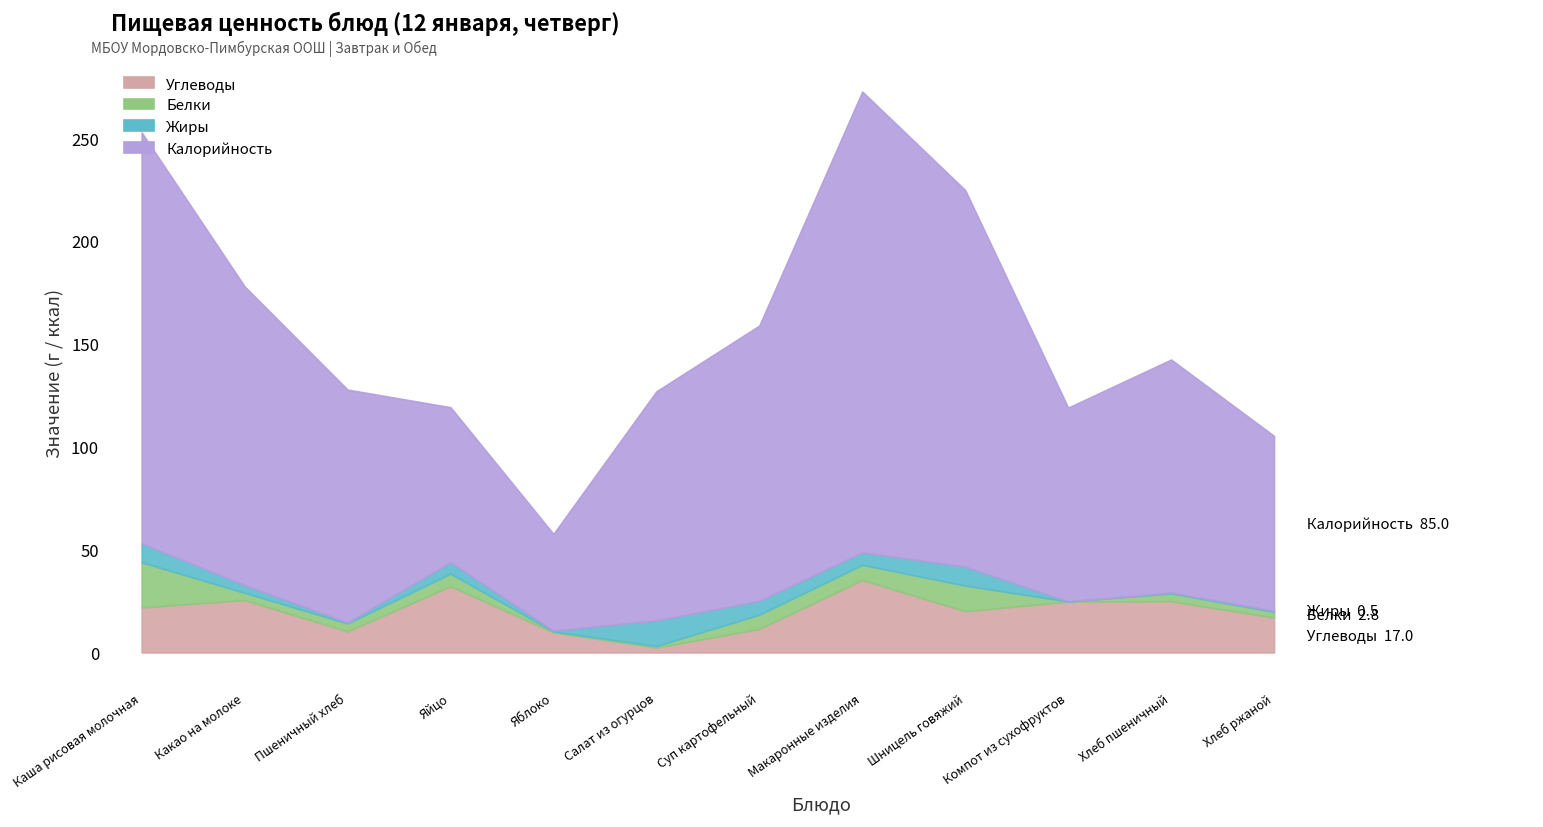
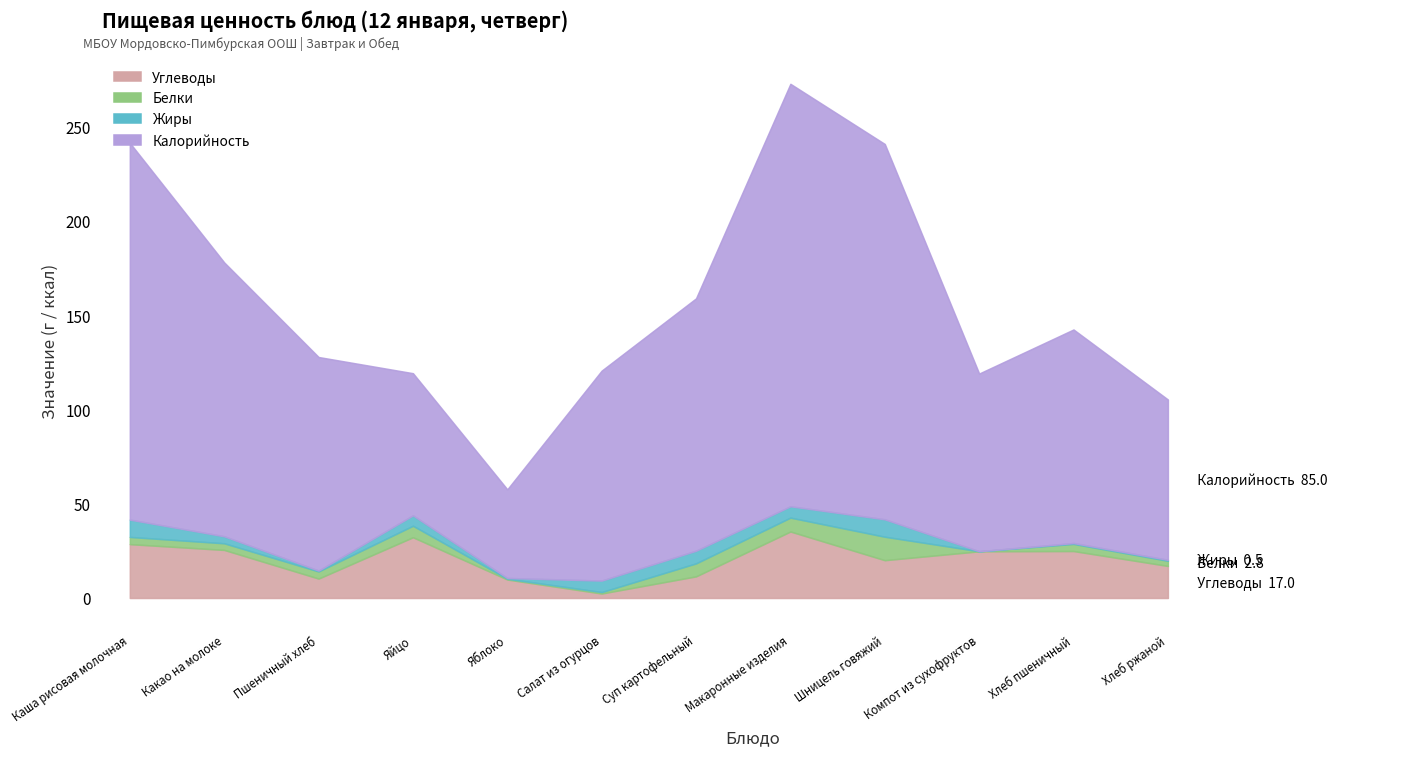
  {
    "Углеводы": {
-     "Каша рисовая молочная": 22,
+     "Каша рисовая молочная": 29,
      "Какао на молоке": 25,
      "Пшеничный хлеб": 10,
      "Яйцо": 32,
      "Суп картофельный": 11,
      "Макаронные изделия": 35,
      "Шницель говяжий": 20,
      "Хлеб пшеничный": 25
    },
    "Белки": {
-     "Каша рисовая молочная": 22,
+     "Каша рисовая молочная": 4,
      "Какао на молоке": 4,
      "Яйцо": 6,
      "Суп картофельный": 7,
      "Макаронные изделия": 7,
      "Шницель говяжий": 12
    },
    "Жиры": {
      "Каша рисовая молочная": 9,
      "Какао на молоке": 4,
      "Яйцо": 6,
-     "Салат из огурцов": 12,
+     "Салат из огурцов": 6,
      "Суп картофельный": 7,
      "Макаронные изделия": 6,
      "Шницель говяжий": 9
    },
    "Калорийность": {
      "Каша рисовая молочная": 200,
      "Какао на молоке": 145,
      "Пшеничный хлеб": 113,
      "Яйцо": 75,
      "Яблоко": 47,
      "Салат из огурцов": 111,
      "Суп картофельный": 134,
      "Макаронные изделия": 224,
-     "Шницель говяжий": 183,
+     "Шницель говяжий": 199,
      "Компот из сухофруктов": 94,
      "Хлеб пшеничный": 113,
      "Хлеб ржаной": 85
    }
  }
